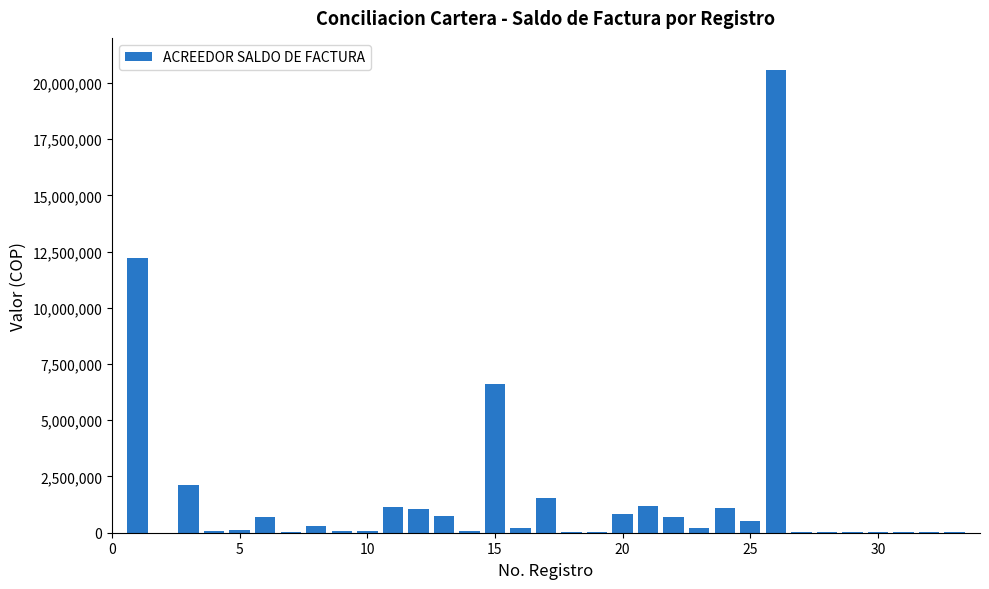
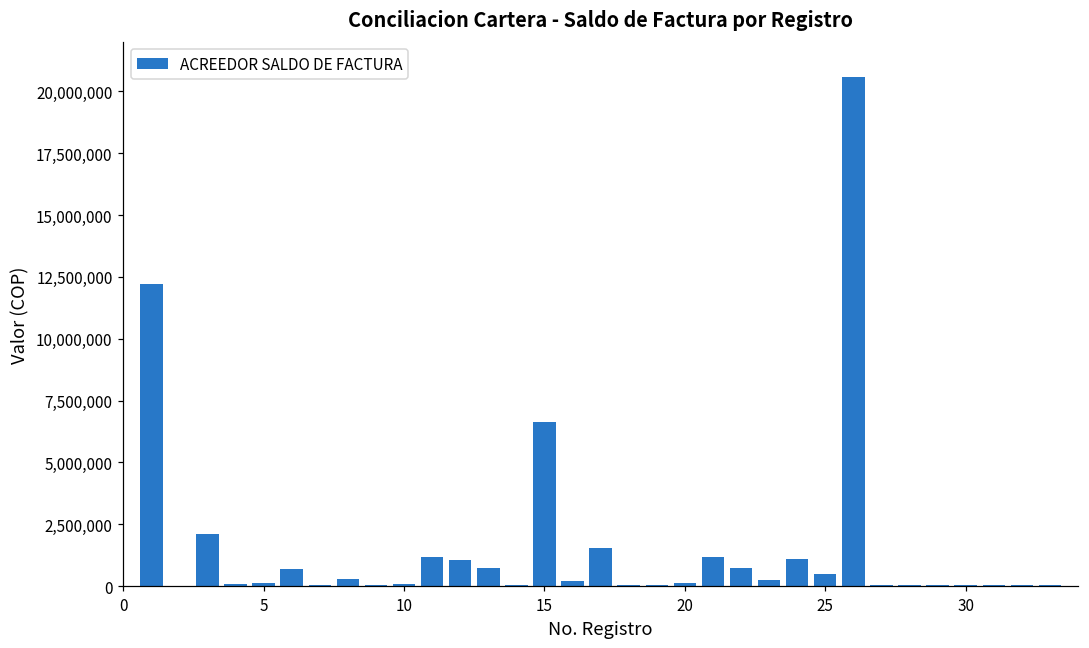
  {
    "5": "100,000",
    "15": "6,600,000",
-   "20": "800,000",
+   "20": "100,000",
    "25": "500,000"
  }
